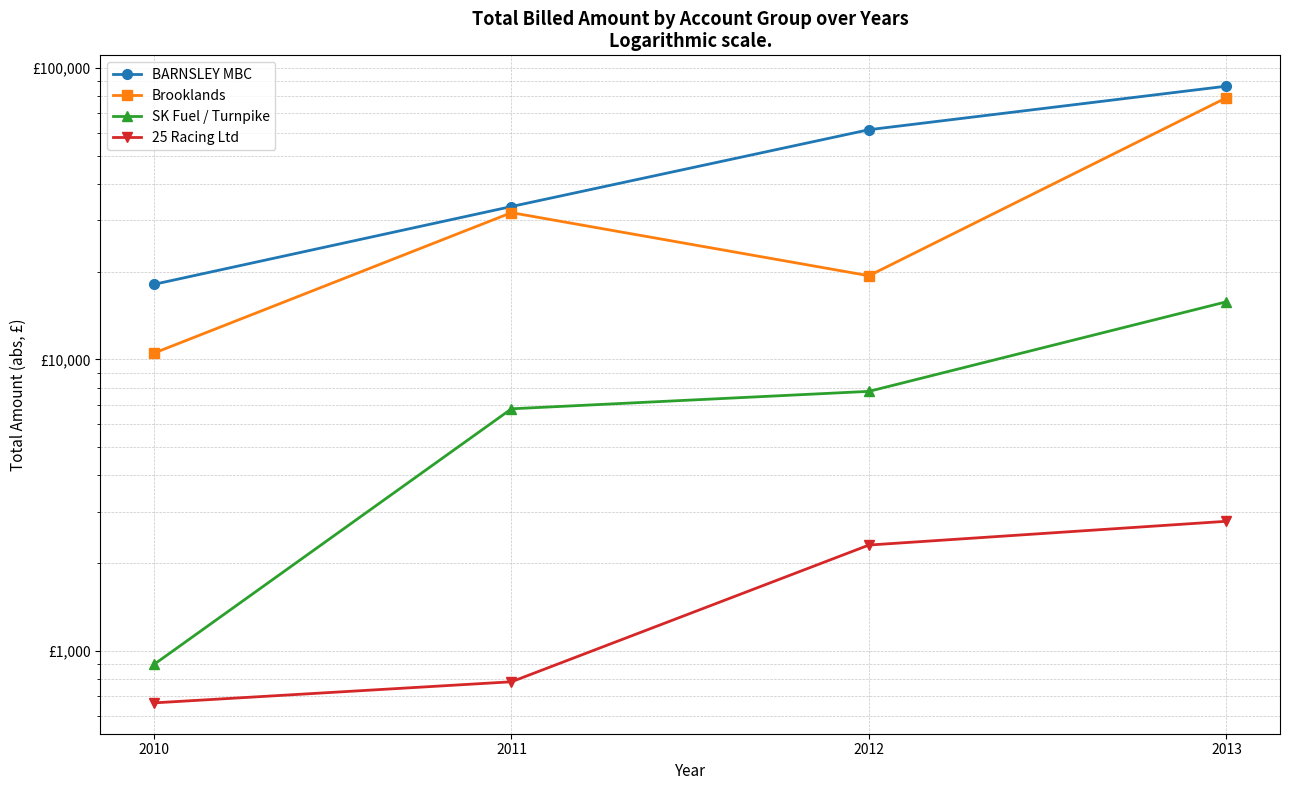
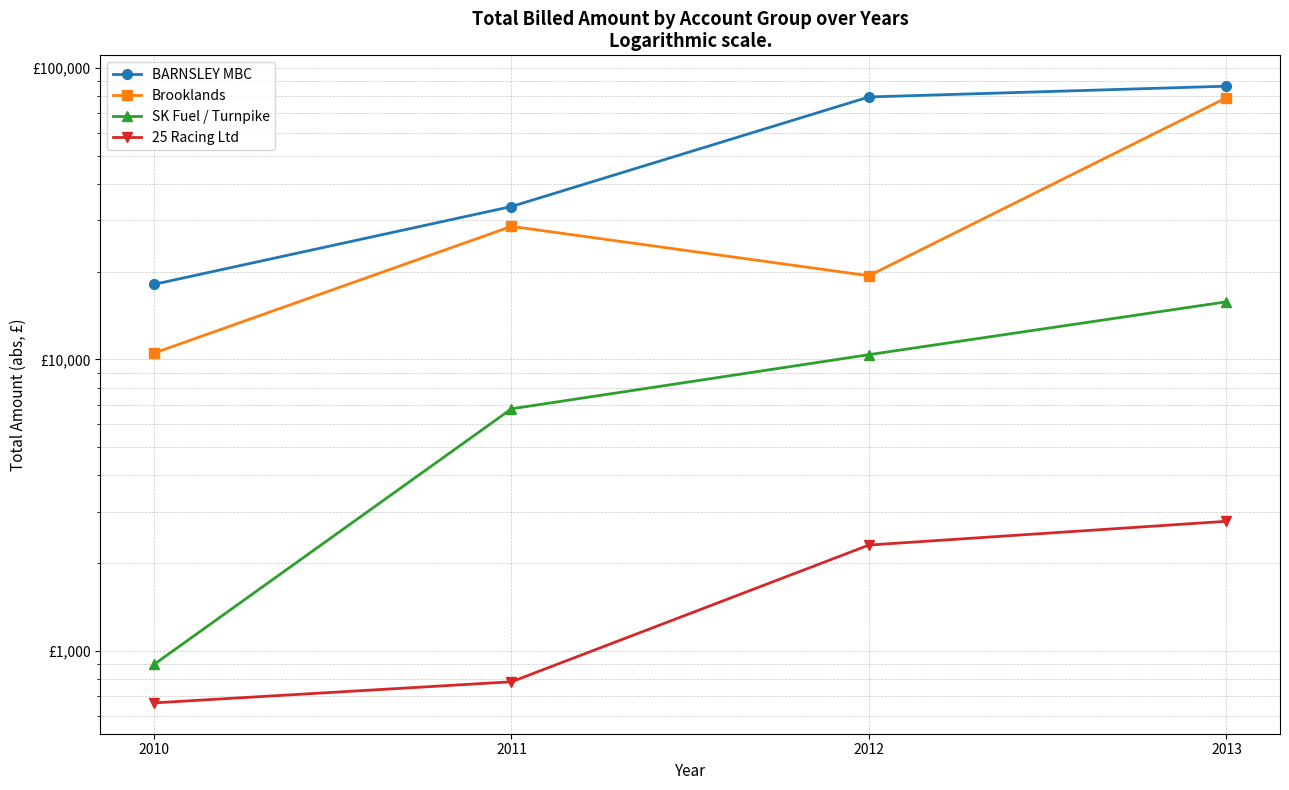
  {
    "BARNSLEY MBC": {
      "2010": "£18,000",
      "2011": "£33,000",
-     "2012": "£61,000",
+     "2012": "£79,000",
      "2013": "£87,000"
    },
    "Brooklands": {
      "2010": "£10,500",
-     "2011": "£32,000",
+     "2011": "£29,000",
      "2012": "£19,000",
      "2013": "£79,000"
    },
    "SK Fuel / Turnpike": {
      "2010": "£900",
      "2011": "£6,800",
-     "2012": "£7,800",
+     "2012": "£10,400",
      "2013": "£16,000"
    },
    "25 Racing Ltd": {
      "2010": "£660",
      "2011": "£780",
      "2012": "£2,300",
      "2013": "£2,800"
    }
  }
